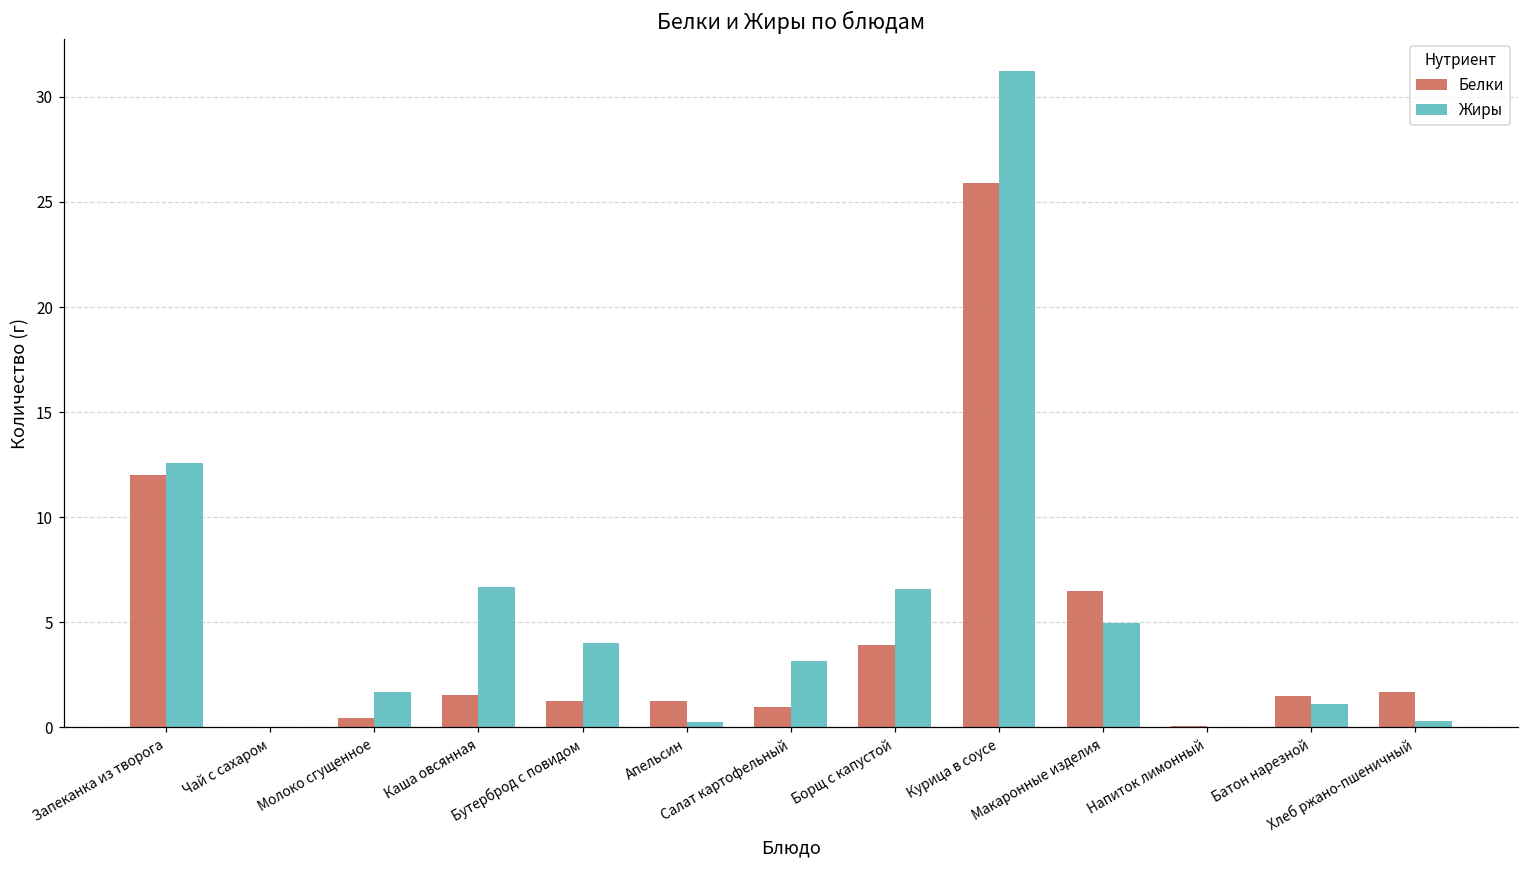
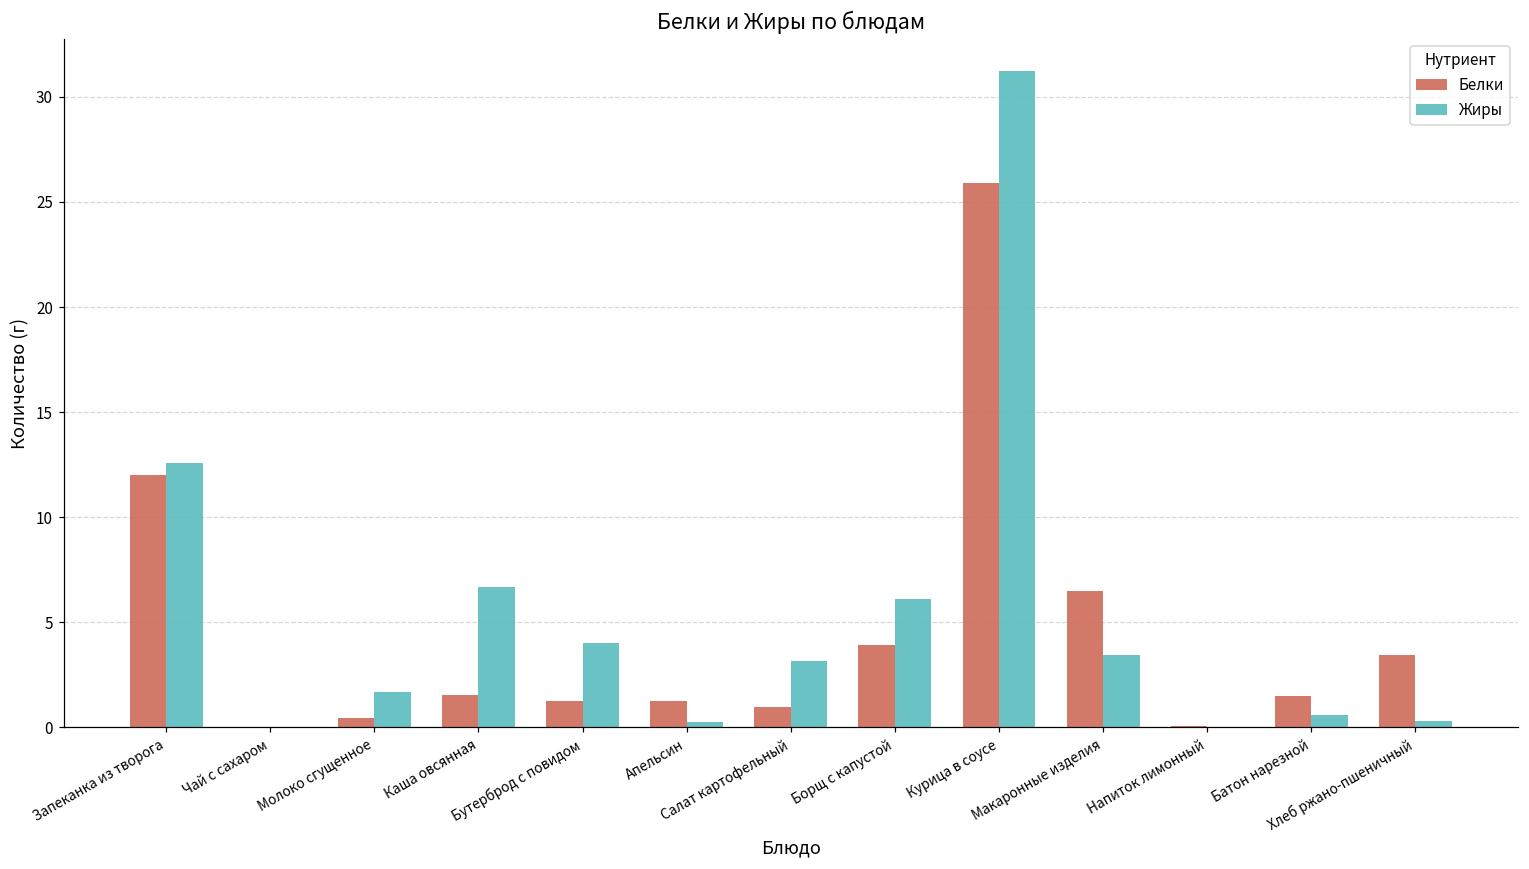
  {
    "Белки": {
      "Запеканка из творога": 12.0,
      "Чай с сахаром": 0.0,
      "Молоко сгущенное": 0.5,
      "Каша овсянная": 1.6,
      "Бутерброд с повидом": 1.3,
      "Апельсин": 1.3,
      "Салат картофельный": 1.0,
      "Борщ с капустой": 3.9,
      "Курица в соусе": 25.9,
      "Макаронные изделия": 6.5,
      "Батон нарезной": 1.5,
-     "Хлеб ржано-пшеничный": 1.7
+     "Хлеб ржано-пшеничный": 3.5
    },
    "Жиры": {
      "Запеканка из творога": 12.6,
      "Чай с сахаром": 0.0,
      "Молоко сгущенное": 1.7,
      "Каша овсянная": 6.7,
      "Бутерброд с повидом": 4.0,
      "Апельсин": 0.3,
      "Салат картофельный": 3.2,
-     "Борщ с капустой": 6.6,
+     "Борщ с капустой": 6.1,
      "Курица в соусе": 31.2,
-     "Макаронные изделия": 5.0,
+     "Макаронные изделия": 3.4,
      "Напиток лимонный": 0.0,
-     "Батон нарезной": 1.1,
+     "Батон нарезной": 0.6,
      "Хлеб ржано-пшеничный": 0.3
    }
  }
